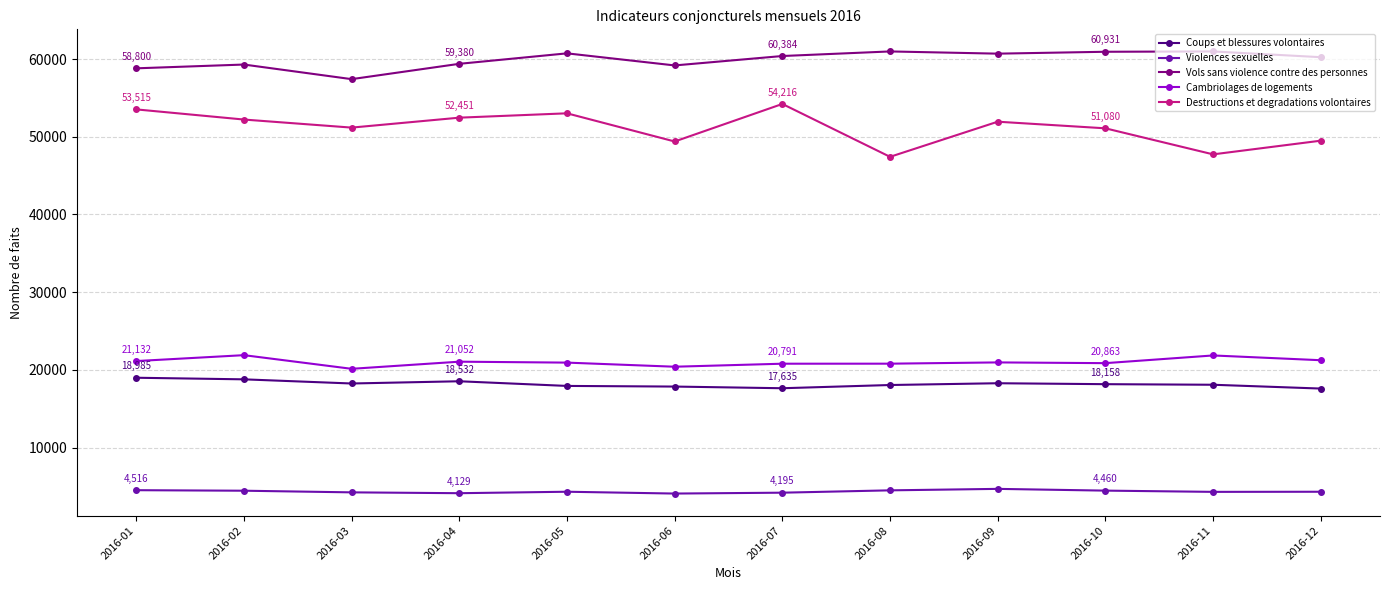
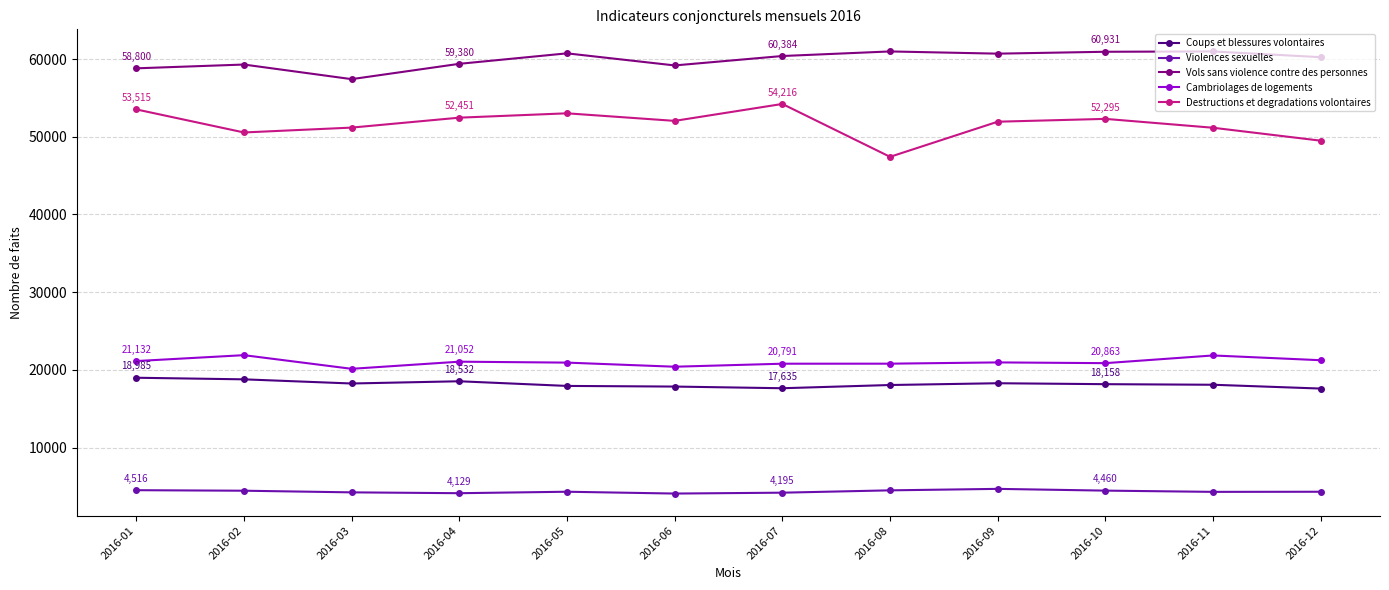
  {
    "Destructions et degradations volontaires": {
      "2016-01": "53,515",
-     "2016-02": "52000",
+     "2016-02": "51000",
      "2016-04": "52,451",
-     "2016-06": "49000",
+     "2016-06": "52000",
      "2016-07": "54,216",
-     "2016-10": "51,080",
-     "2016-11": "48000"
+     "2016-10": "52,295",
+     "2016-11": "51000"
    }
  }
